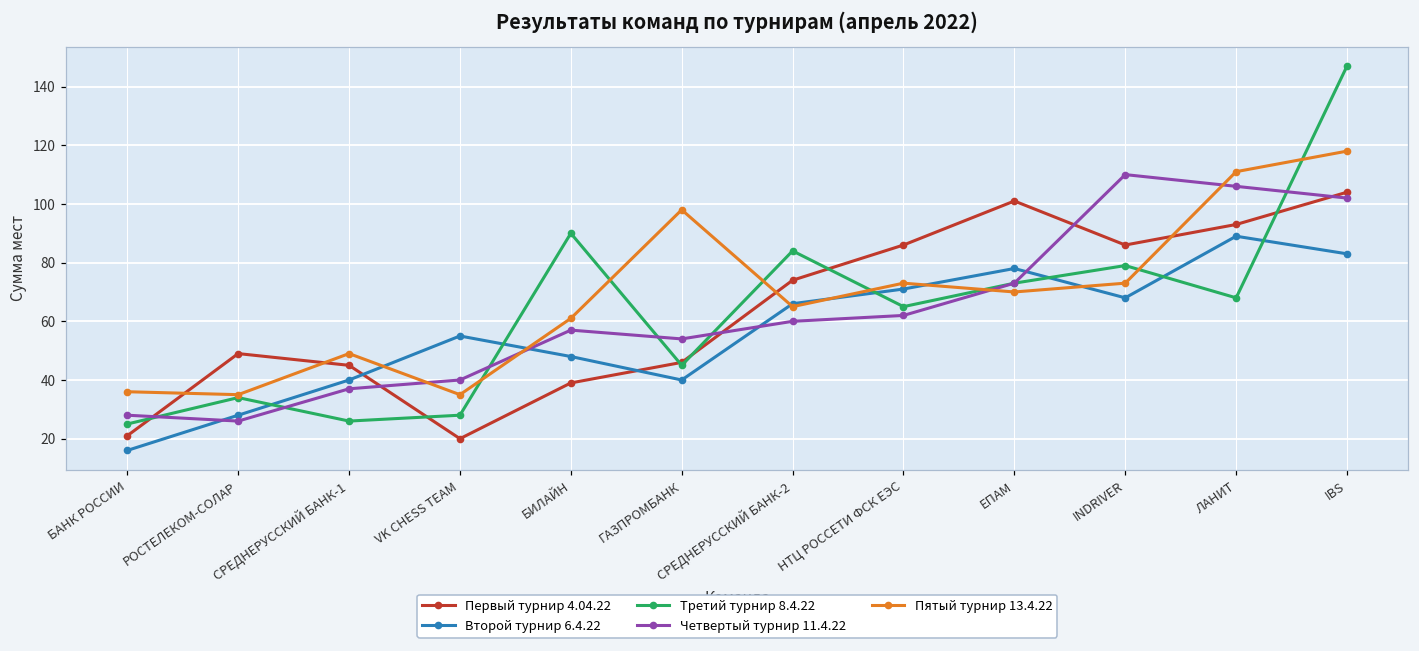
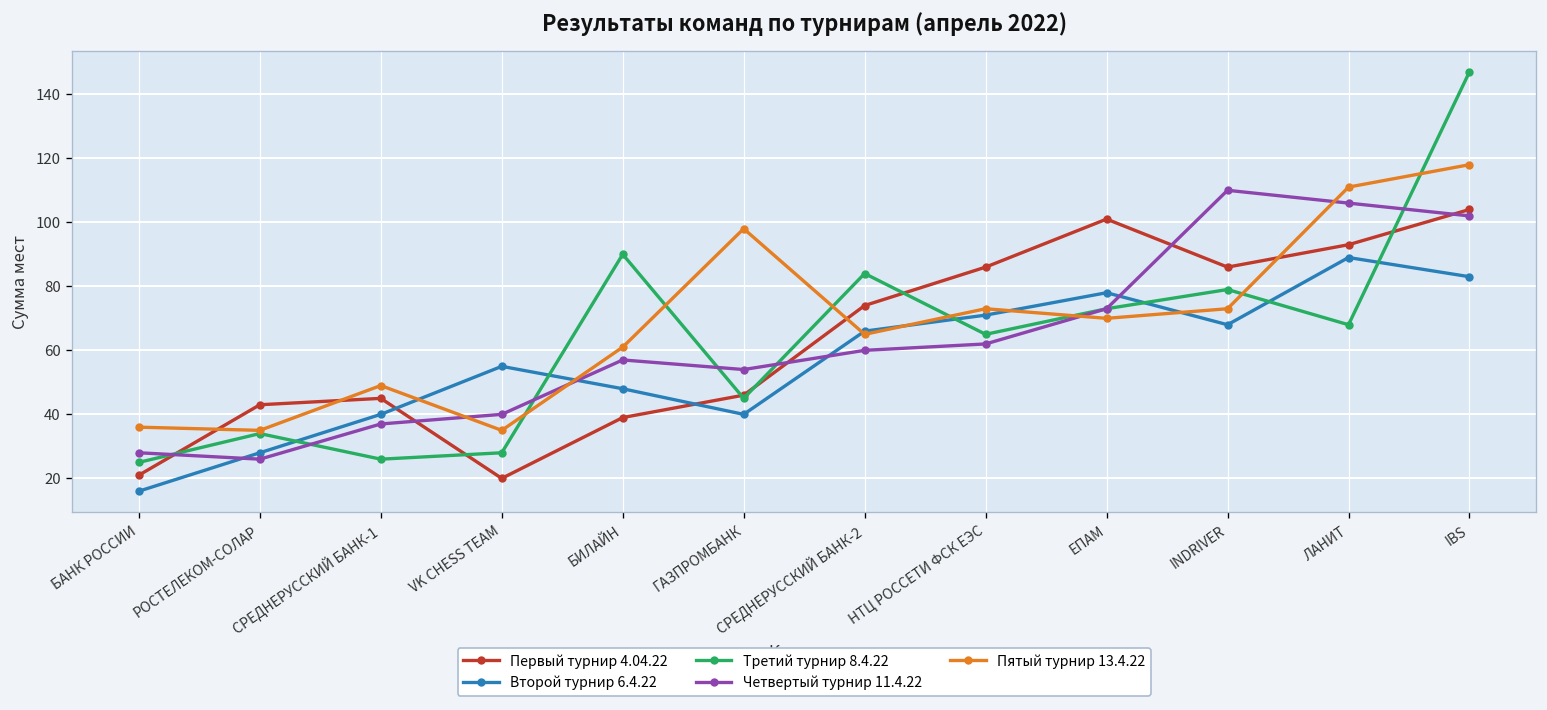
  {
    "Первый турнир 4.04.22": {
      "БАНК РОССИИ": 21,
-     "РОСТЕЛЕКОМ-СОЛАР": 49,
+     "РОСТЕЛЕКОМ-СОЛАР": 43,
      "СРЕДНЕРУССКИЙ БАНК-1": 45,
      "VK CHESS TEAM": 20,
      "БИЛАЙН": 39,
      "ГАЗПРОМБАНК": 46,
      "СРЕДНЕРУССКИЙ БАНК-2": 74,
      "НТЦ РОССЕТИ ФСК ЕЭС": 86,
      "ЕПАМ": 101,
      "INDRIVER": 86,
      "ЛАНИТ": 93,
      "IBS": 104
    },
    "Второй турнир 6.4.22": {
      "БАНК РОССИИ": 16,
      "РОСТЕЛЕКОМ-СОЛАР": 28,
      "СРЕДНЕРУССКИЙ БАНК-1": 40,
      "VK CHESS TEAM": 55,
      "БИЛАЙН": 48,
      "ГАЗПРОМБАНК": 40,
      "СРЕДНЕРУССКИЙ БАНК-2": 66,
      "НТЦ РОССЕТИ ФСК ЕЭС": 71,
      "ЕПАМ": 78,
      "INDRIVER": 68,
      "ЛАНИТ": 89,
      "IBS": 83
    },
    "Третий турнир 8.4.22": {
      "БАНК РОССИИ": 25,
      "РОСТЕЛЕКОМ-СОЛАР": 34,
      "СРЕДНЕРУССКИЙ БАНК-1": 26,
      "VK CHESS TEAM": 28,
      "БИЛАЙН": 90,
      "ГАЗПРОМБАНК": 45,
      "СРЕДНЕРУССКИЙ БАНК-2": 84,
      "НТЦ РОССЕТИ ФСК ЕЭС": 65,
      "INDRIVER": 79,
      "ЛАНИТ": 68,
      "IBS": 147
    },
    "Четвертый турнир 11.4.22": {
      "БАНК РОССИИ": 28,
      "РОСТЕЛЕКОМ-СОЛАР": 26,
      "СРЕДНЕРУССКИЙ БАНК-1": 37,
      "VK CHESS TEAM": 40,
      "БИЛАЙН": 57,
      "ГАЗПРОМБАНК": 54,
      "СРЕДНЕРУССКИЙ БАНК-2": 60,
      "НТЦ РОССЕТИ ФСК ЕЭС": 62,
      "INDRIVER": 110,
      "ЛАНИТ": 106,
      "IBS": 102
    },
    "Пятый турнир 13.4.22": {
      "БАНК РОССИИ": 36,
      "РОСТЕЛЕКОМ-СОЛАР": 35,
      "СРЕДНЕРУССКИЙ БАНК-1": 49,
      "VK CHESS TEAM": 35,
      "БИЛАЙН": 61,
      "ГАЗПРОМБАНК": 98,
      "СРЕДНЕРУССКИЙ БАНК-2": 65,
      "НТЦ РОССЕТИ ФСК ЕЭС": 73,
      "ЕПАМ": 70,
      "INDRIVER": 73,
      "ЛАНИТ": 111,
      "IBS": 118
    }
  }
